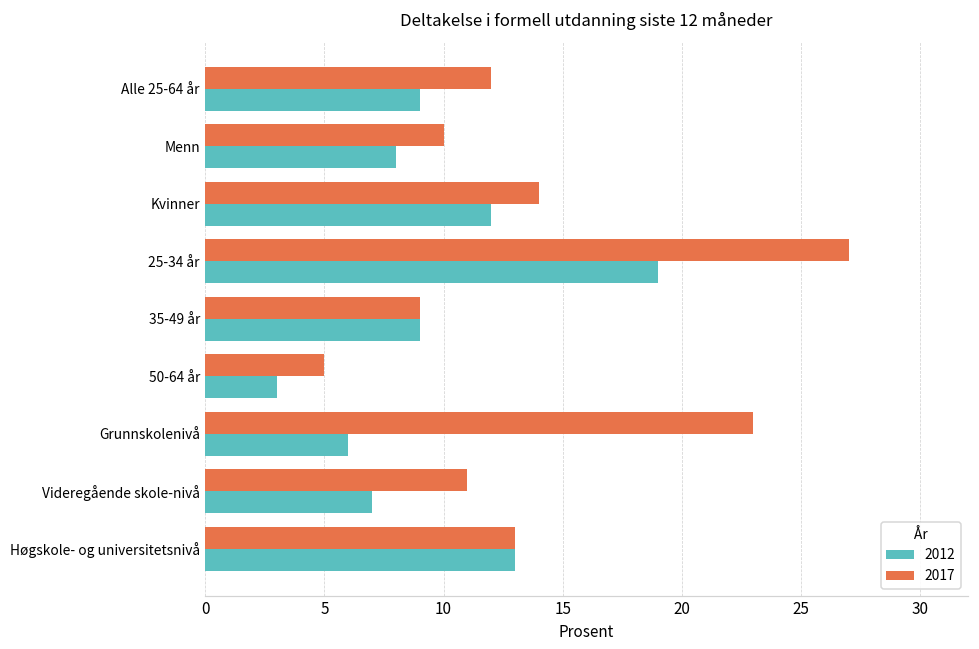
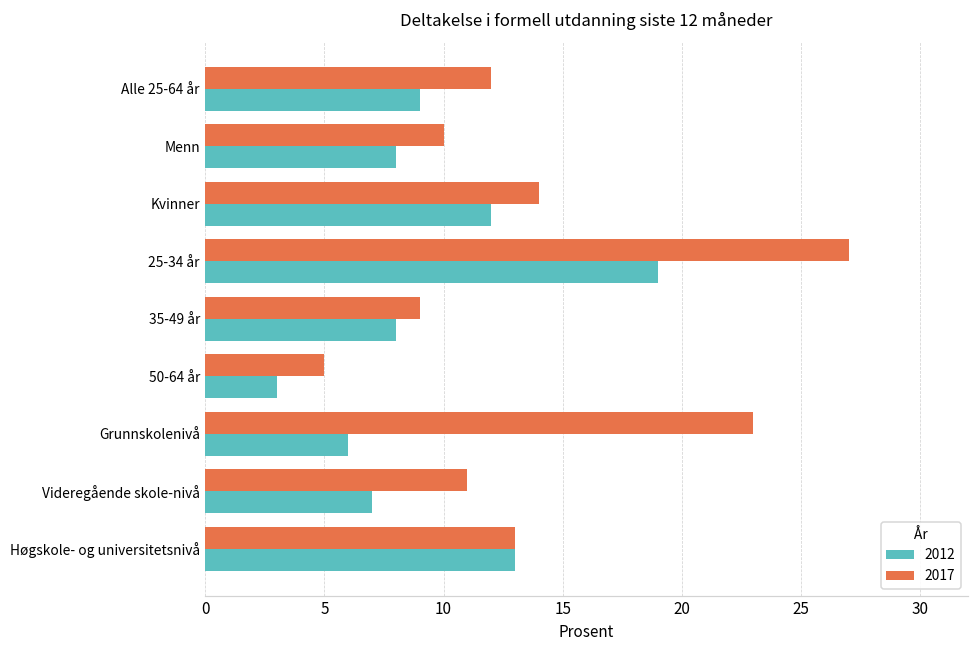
  {
    "2012": {
      "Alle 25-64 år": 9,
      "Menn": 8,
      "Kvinner": 12,
      "25-34 år": 19,
-     "35-49 år": 9,
+     "35-49 år": 8,
      "50-64 år": 3,
      "Grunnskolenivå": 6,
      "Videregående skole-nivå": 7,
      "Høgskole- og universitetsnivå": 13
    },
    "2017": {
      "Alle 25-64 år": 12,
      "Menn": 10,
      "Kvinner": 14,
      "25-34 år": 27,
      "35-49 år": 9,
      "50-64 år": 5,
      "Grunnskolenivå": 23,
      "Videregående skole-nivå": 11,
      "Høgskole- og universitetsnivå": 13
    }
  }
